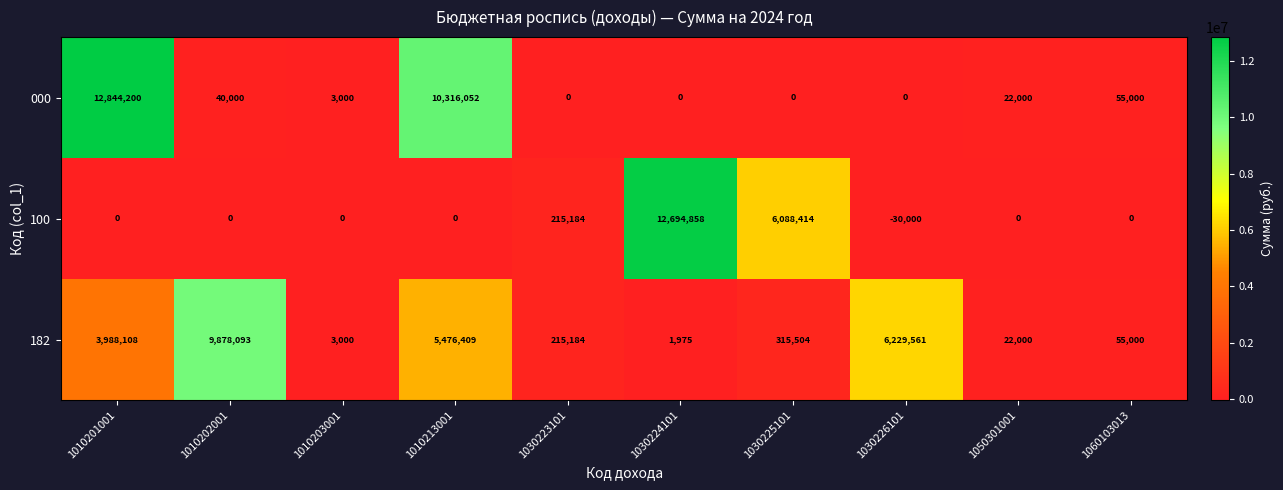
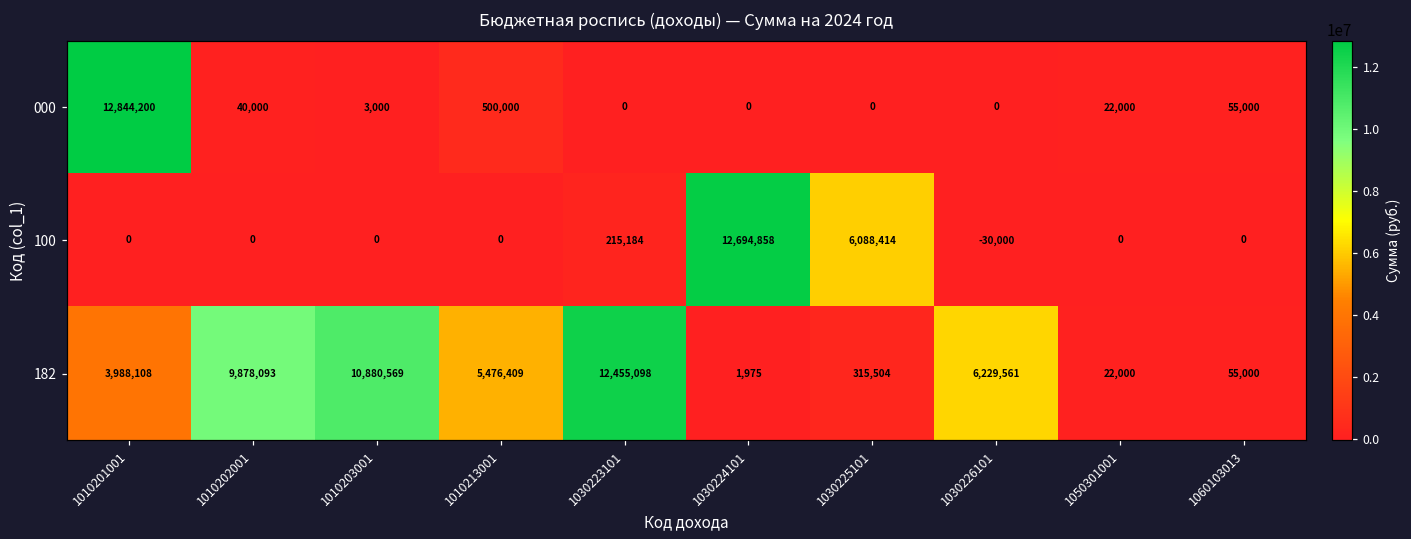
  {
    "000": {
      "1010201001": "12,844,200",
      "1010202001": "40,000",
      "1010203001": "3,000",
-     "1010213001": "10,316,052",
+     "1010213001": "500,000",
      "1030223101": "0",
      "1030224101": "0",
      "1030225101": "0",
      "1030226101": "0",
      "1050301001": "22,000",
      "1060103013": "55,000"
    },
    "100": {
      "1010201001": "0",
      "1010202001": "0",
      "1010203001": "0",
      "1010213001": "0",
      "1030223101": "215,184",
      "1030224101": "12,694,858",
      "1030225101": "6,088,414",
      "1030226101": "-30,000",
      "1050301001": "0",
      "1060103013": "0"
    },
    "182": {
      "1010201001": "3,988,108",
      "1010202001": "9,878,093",
-     "1010203001": "3,000",
+     "1010203001": "10,880,569",
      "1010213001": "5,476,409",
-     "1030223101": "215,184",
+     "1030223101": "12,455,098",
      "1030224101": "1,975",
      "1030225101": "315,504",
      "1030226101": "6,229,561",
      "1050301001": "22,000",
      "1060103013": "55,000"
    }
  }
